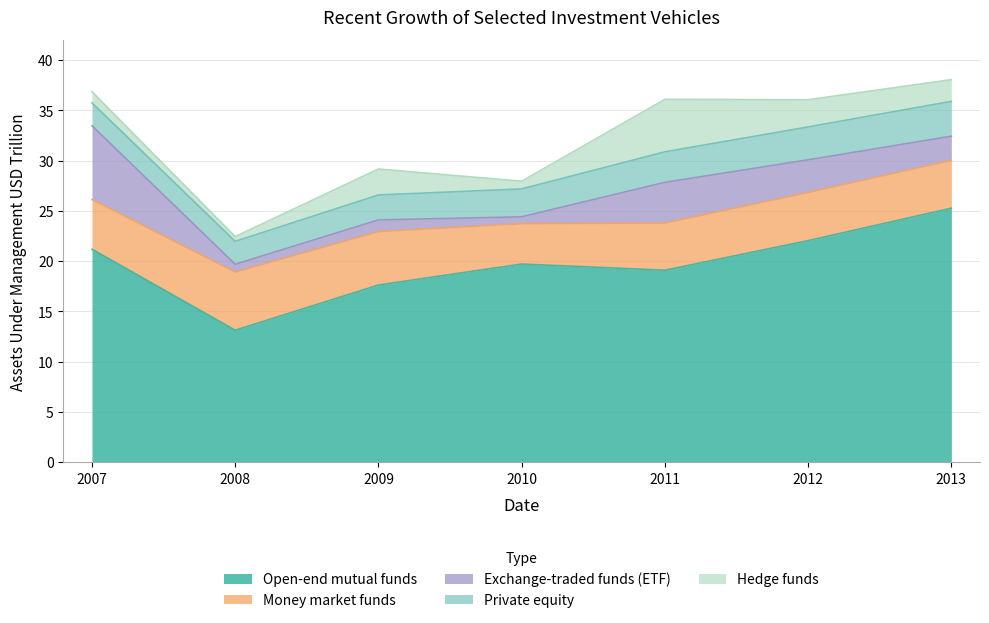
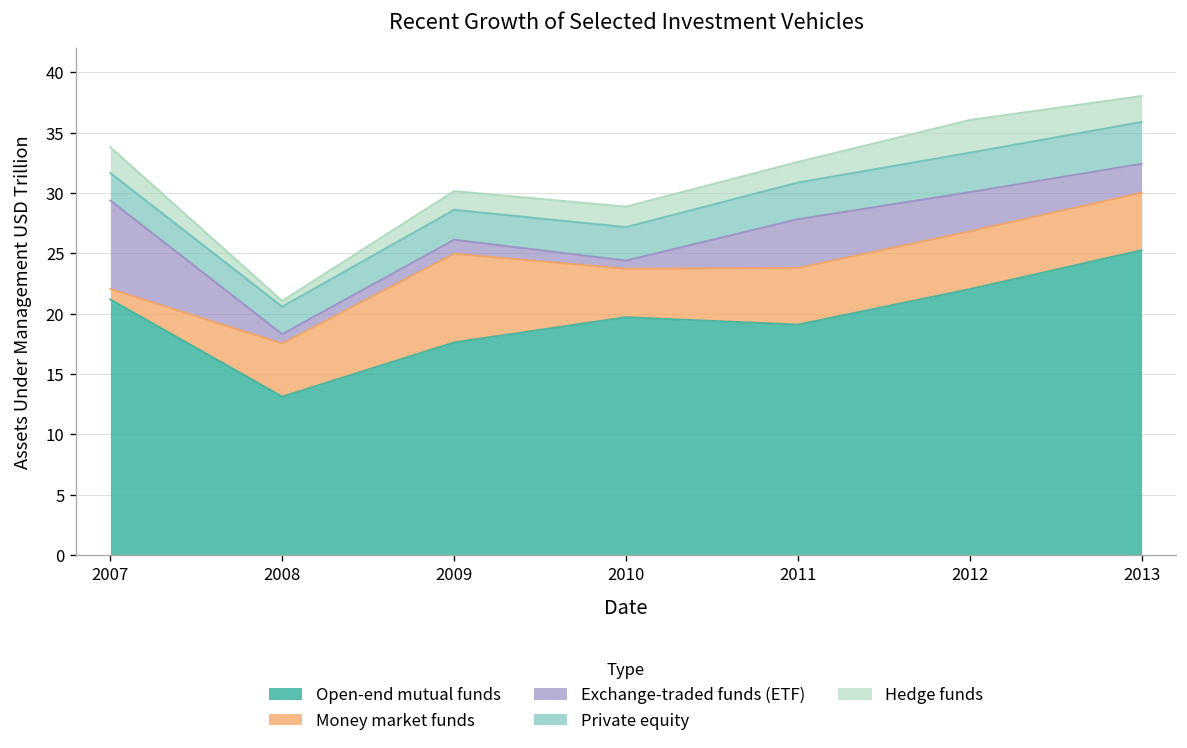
  {
    "Money market funds": {
-     "2007": 4.9,
-     "2008": 5.8,
-     "2009": 5.3,
+     "2007": 0.9,
+     "2008": 4.4,
+     "2009": 7.3,
      "2010": 4.0,
      "2011": 4.7,
      "2012": 4.8,
      "2013": 4.8
    },
    "Exchange-traded funds (ETF)": {
      "2007": 7.3,
      "2008": 0.8,
      "2009": 1.2,
      "2010": 0.7,
      "2011": 4.0,
      "2012": 3.2,
      "2013": 2.4
    },
    "Hedge funds": {
-     "2007": 1.1,
+     "2007": 2.1,
      "2008": 0.5,
-     "2009": 2.6,
-     "2010": 0.8,
-     "2011": 5.2,
+     "2009": 1.6,
+     "2010": 1.7,
+     "2011": 1.7,
      "2012": 2.7,
      "2013": 2.2
    }
  }
